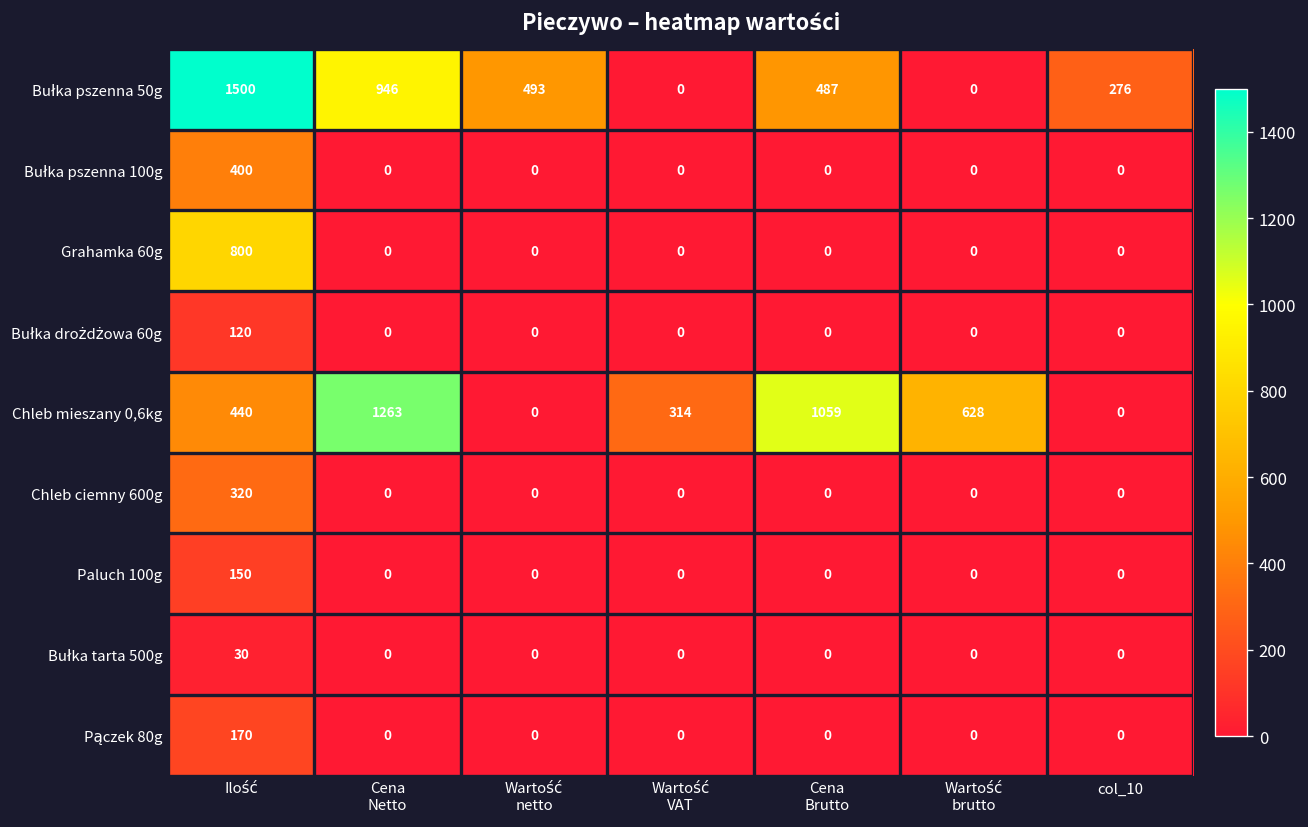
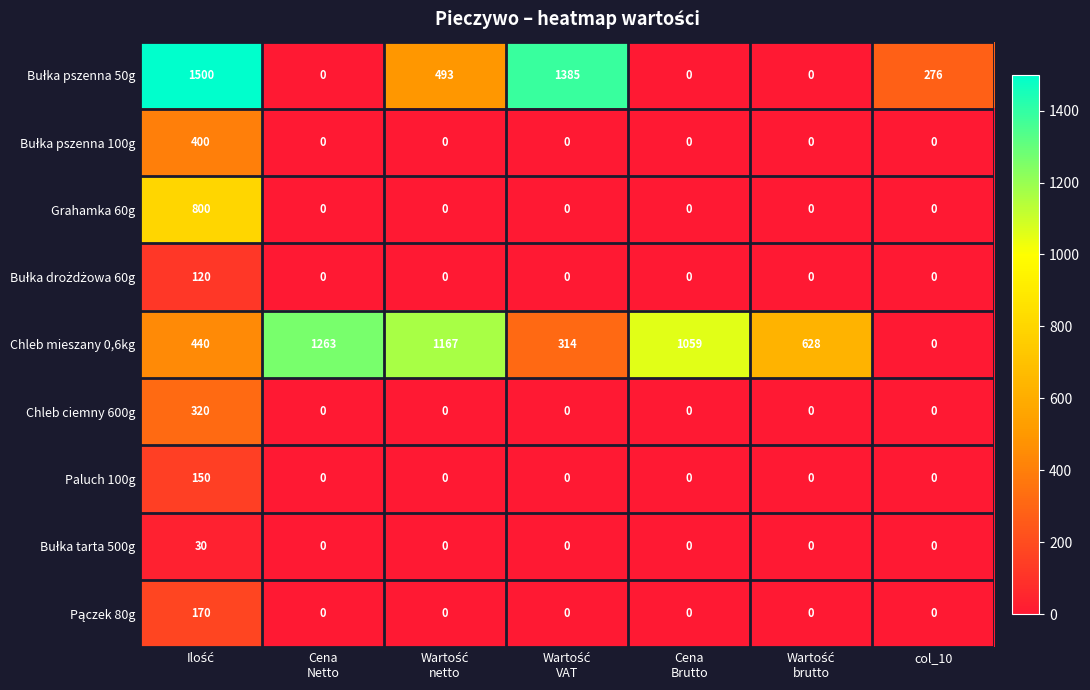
  {
    "Bułka pszenna 50g": {
      "Ilość": 1500,
-     "Cena Netto": 946,
+     "Cena Netto": 0,
      "Wartość netto": 493,
-     "Wartość VAT": 0,
-     "Cena Brutto": 487,
+     "Wartość VAT": 1385,
+     "Cena Brutto": 0,
      "Wartość brutto": 0,
      "col_10": 276
    },
    "Bułka pszenna 100g": {
      "Ilość": 400,
      "Cena Netto": 0,
      "Wartość netto": 0,
      "Wartość VAT": 0,
      "Cena Brutto": 0,
      "Wartość brutto": 0,
      "col_10": 0
    },
    "Grahamka 60g": {
      "Ilość": 800,
      "Cena Netto": 0,
      "Wartość netto": 0,
      "Wartość VAT": 0,
      "Cena Brutto": 0,
      "Wartość brutto": 0,
      "col_10": 0
    },
    "Bułka drożdżowa 60g": {
      "Ilość": 120,
      "Cena Netto": 0,
      "Wartość netto": 0,
      "Wartość VAT": 0,
      "Cena Brutto": 0,
      "Wartość brutto": 0,
      "col_10": 0
    },
    "Chleb mieszany 0,6kg": {
      "Ilość": 440,
      "Cena Netto": 1263,
-     "Wartość netto": 0,
+     "Wartość netto": 1167,
      "Wartość VAT": 314,
      "Cena Brutto": 1059,
      "Wartość brutto": 628,
      "col_10": 0
    },
    "Chleb ciemny 600g": {
      "Ilość": 320,
      "Cena Netto": 0,
      "Wartość netto": 0,
      "Wartość VAT": 0,
      "Cena Brutto": 0,
      "Wartość brutto": 0,
      "col_10": 0
    },
    "Paluch 100g": {
      "Ilość": 150,
      "Cena Netto": 0,
      "Wartość netto": 0,
      "Wartość VAT": 0,
      "Cena Brutto": 0,
      "Wartość brutto": 0,
      "col_10": 0
    },
    "Bułka tarta 500g": {
      "Ilość": 30,
      "Cena Netto": 0,
      "Wartość netto": 0,
      "Wartość VAT": 0,
      "Cena Brutto": 0,
      "Wartość brutto": 0,
      "col_10": 0
    },
    "Pączek 80g": {
      "Ilość": 170,
      "Cena Netto": 0,
      "Wartość netto": 0,
      "Wartość VAT": 0,
      "Cena Brutto": 0,
      "Wartość brutto": 0,
      "col_10": 0
    }
  }
